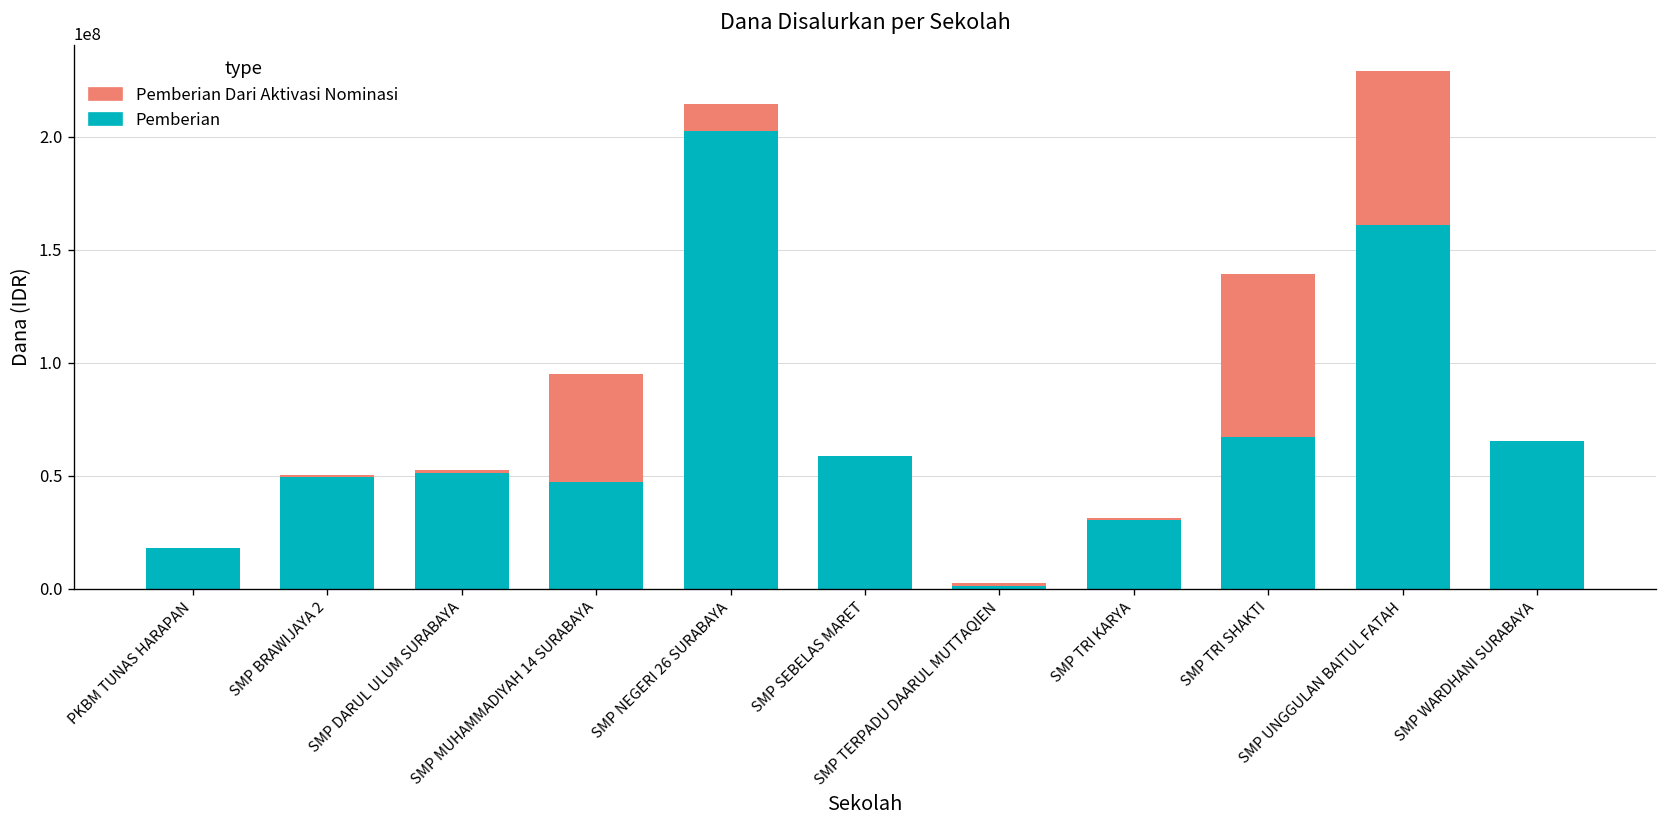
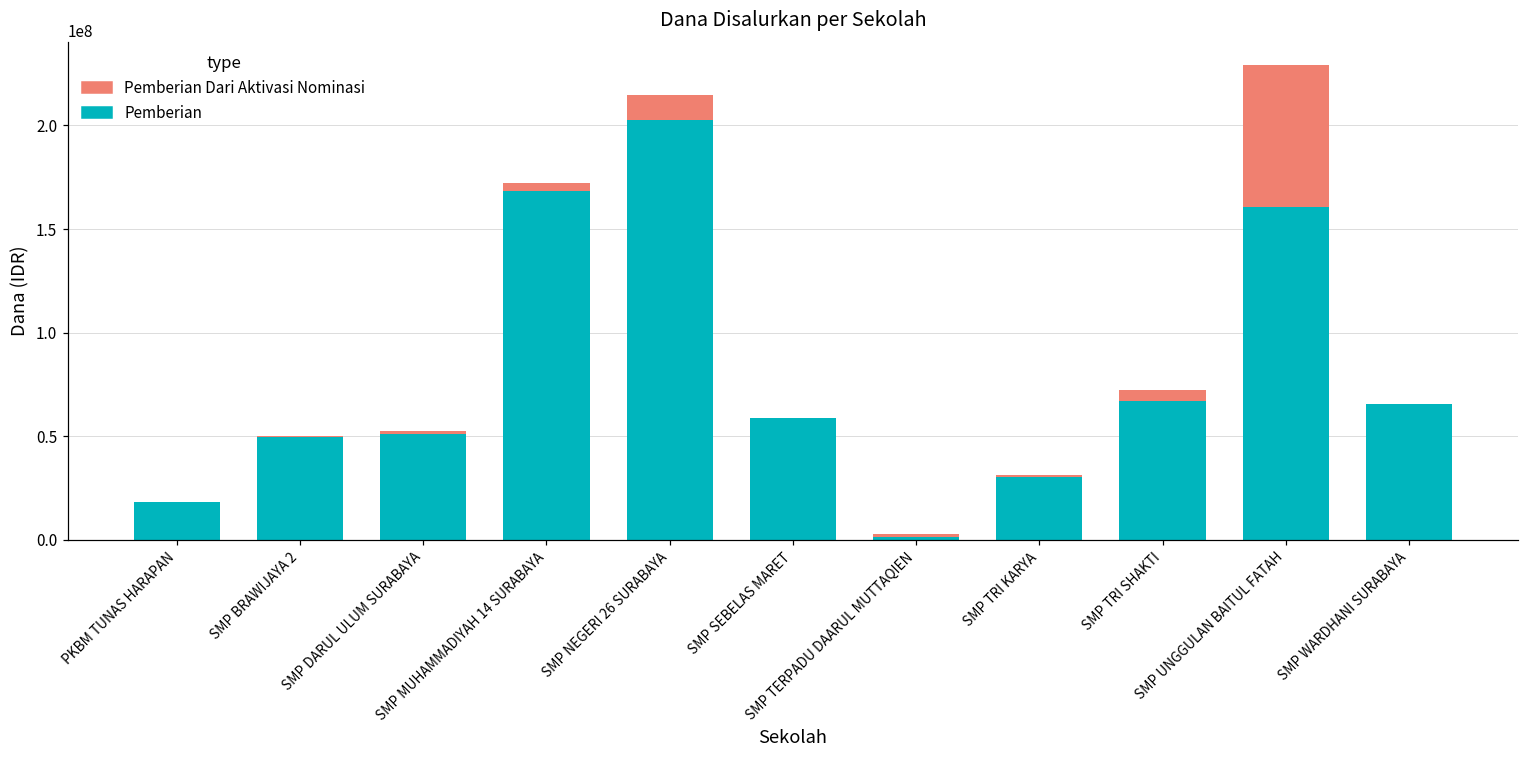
  {
    "Pemberian": {
      "PKBM TUNAS HARAPAN": 18000000,
      "SMP BRAWIJAYA 2": 50000000,
      "SMP DARUL ULUM SURABAYA": 51000000,
-     "SMP MUHAMMADIYAH 14 SURABAYA": 47000000,
+     "SMP MUHAMMADIYAH 14 SURABAYA": 169000000,
      "SMP NEGERI 26 SURABAYA": 203000000,
      "SMP SEBELAS MARET": 59000000,
      "SMP TRI KARYA": 30000000,
      "SMP TRI SHAKTI": 67000000,
      "SMP UNGGULAN BAITUL FATAH": 161000000,
      "SMP WARDHANI SURABAYA": 65000000
    },
    "Pemberian Dari Aktivasi Nominasi": {
      "PKBM TUNAS HARAPAN": 0,
      "SMP DARUL ULUM SURABAYA": 2000000,
-     "SMP MUHAMMADIYAH 14 SURABAYA": 48000000,
+     "SMP MUHAMMADIYAH 14 SURABAYA": 4000000,
      "SMP NEGERI 26 SURABAYA": 12000000,
      "SMP SEBELAS MARET": 0,
      "SMP TERPADU DAARUL MUTTAQIEN": 2000000,
-     "SMP TRI SHAKTI": 72000000,
+     "SMP TRI SHAKTI": 5000000,
      "SMP UNGGULAN BAITUL FATAH": 68000000,
      "SMP WARDHANI SURABAYA": 0
    }
  }
